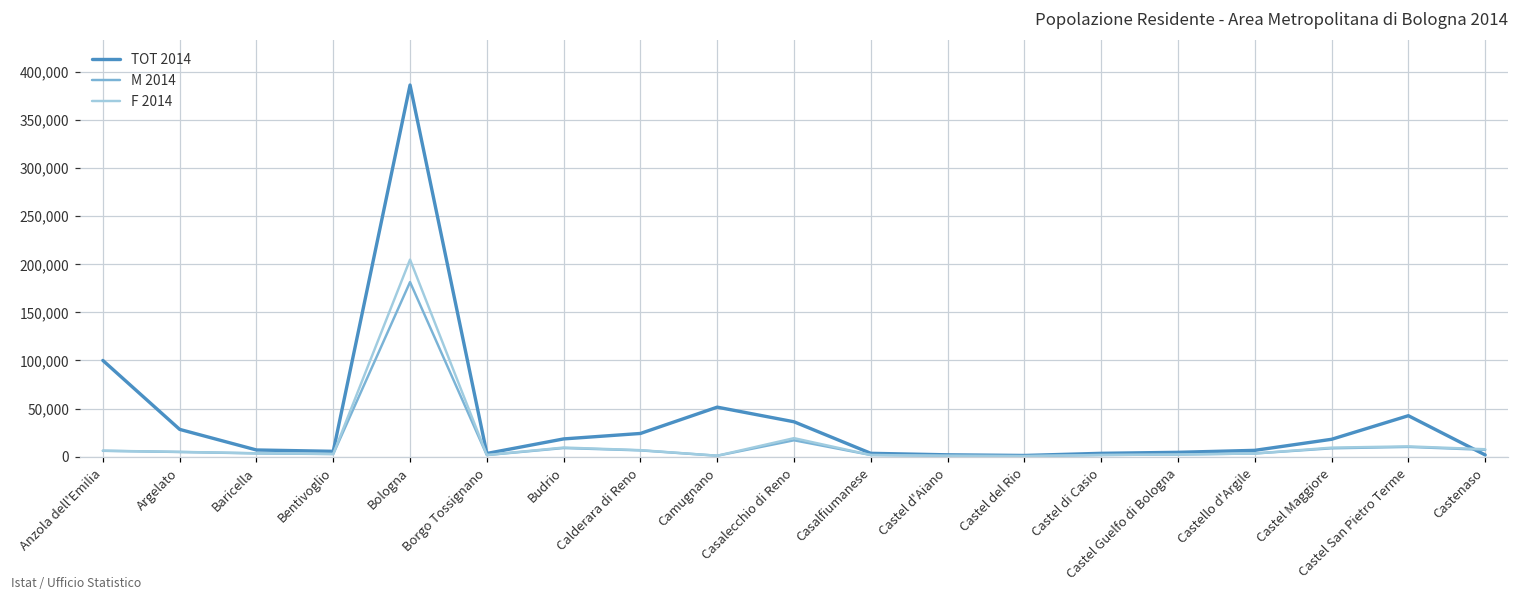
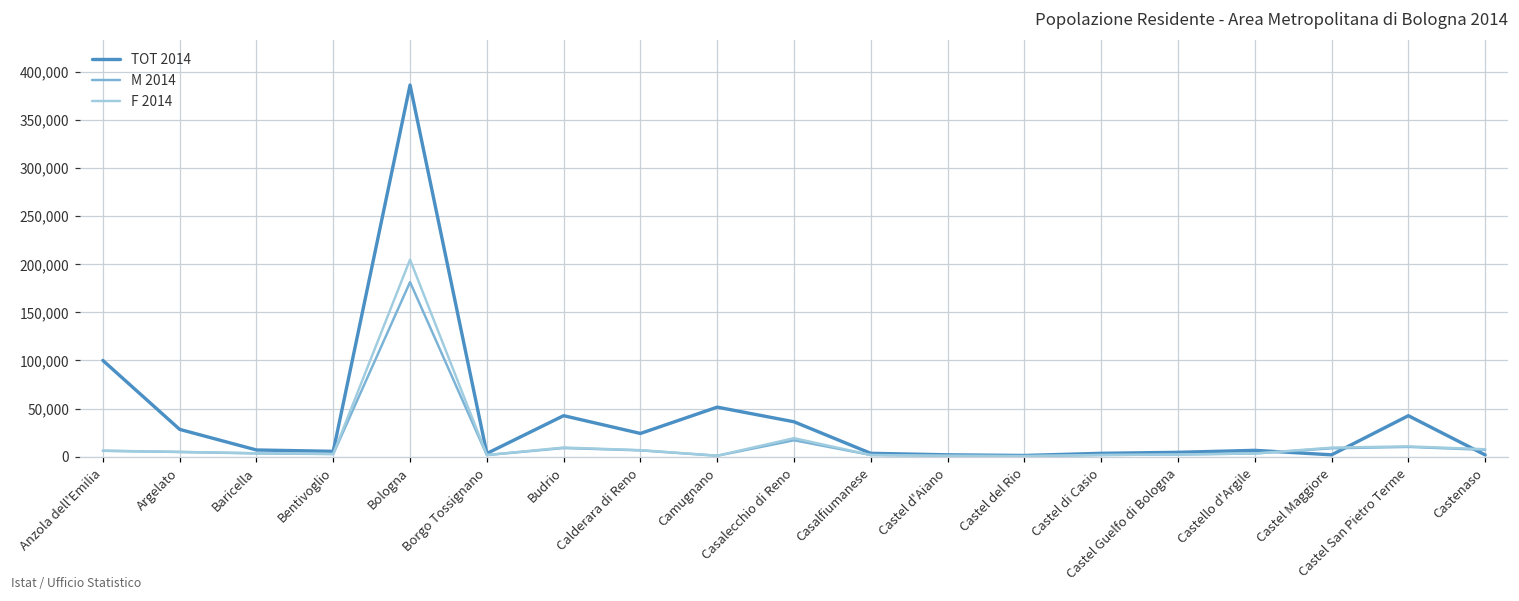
  {
    "TOT 2014": {
      "Anzola dell'Emilia": "100,000",
      "Argelato": "30,000",
      "Baricella": "10,000",
      "Bologna": "390,000",
-     "Budrio": "20,000",
+     "Budrio": "40,000",
      "Calderara di Reno": "20,000",
      "Camugnano": "50,000",
      "Casalecchio di Reno": "40,000",
      "Castello d'Argile": "10,000",
-     "Castel Maggiore": "20,000",
+     "Castel Maggiore": "0",
      "Castel San Pietro Terme": "40,000",
      "Castenaso": "0"
    }
  }
